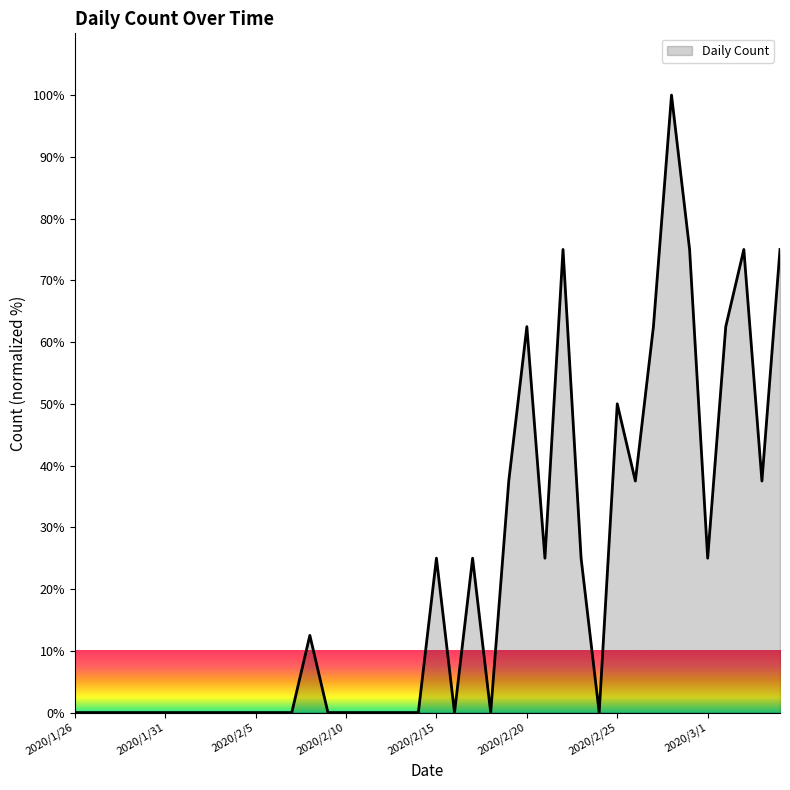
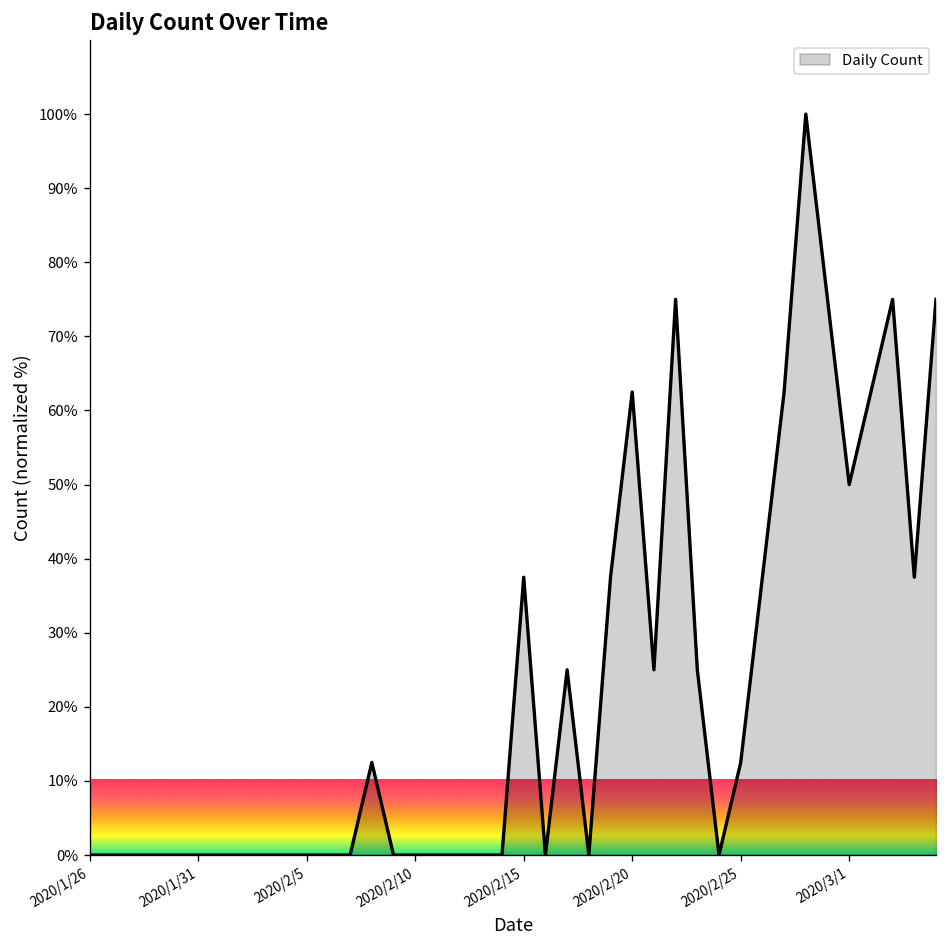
  {
    "2020/1/26": "0%",
    "2020/1/31": "0%",
    "2020/2/5": "0%",
    "2020/2/10": "0%",
-   "2020/2/15": "25%",
+   "2020/2/15": "38%",
    "2020/2/20": "63%",
-   "2020/2/25": "50%",
-   "2020/3/1": "25%"
+   "2020/2/25": "13%",
+   "2020/3/1": "50%"
  }
